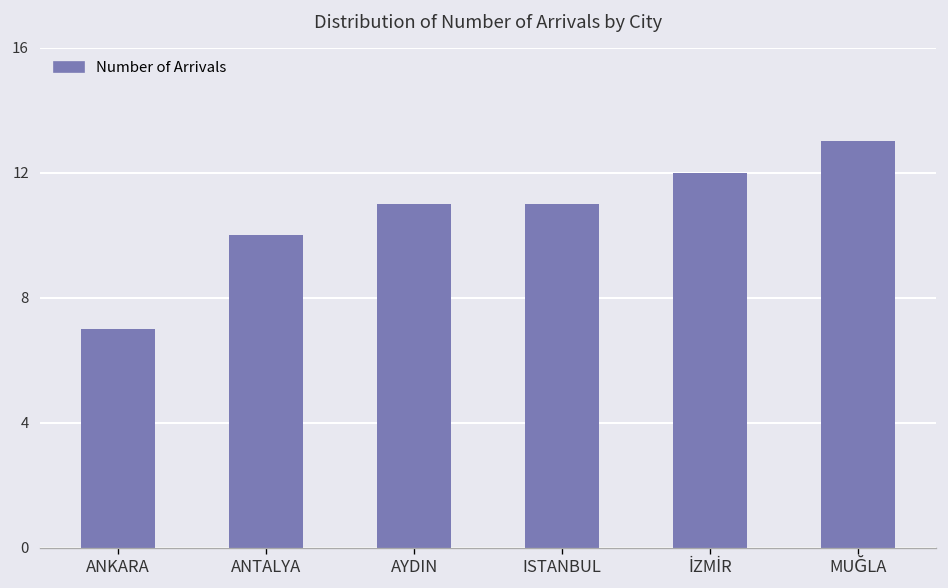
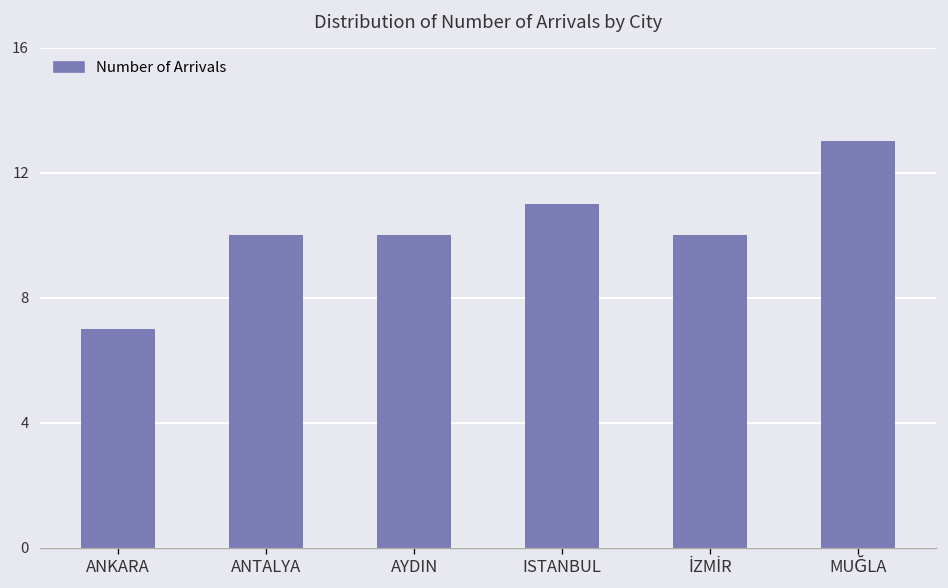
  {
    "ANKARA": 7,
    "ANTALYA": 10,
-   "AYDIN": 11,
+   "AYDIN": 10,
    "ISTANBUL": 11,
-   "İZMİR": 12,
+   "İZMİR": 10,
    "MUĞLA": 13
  }
